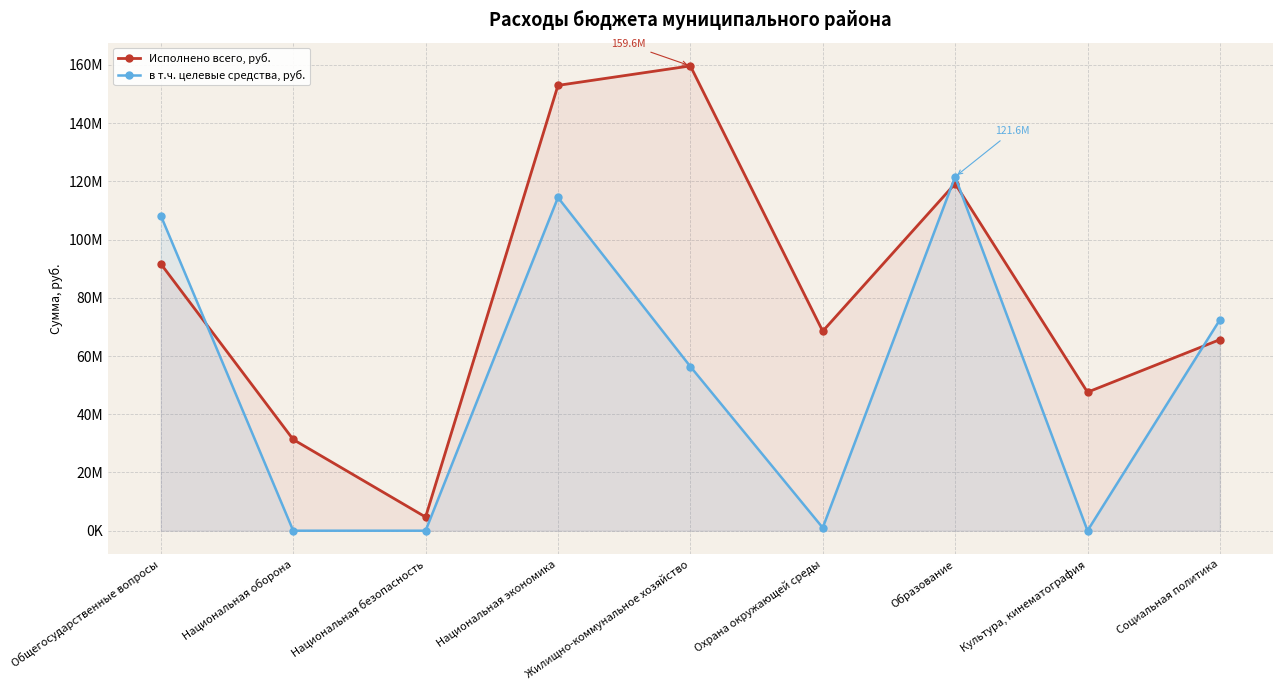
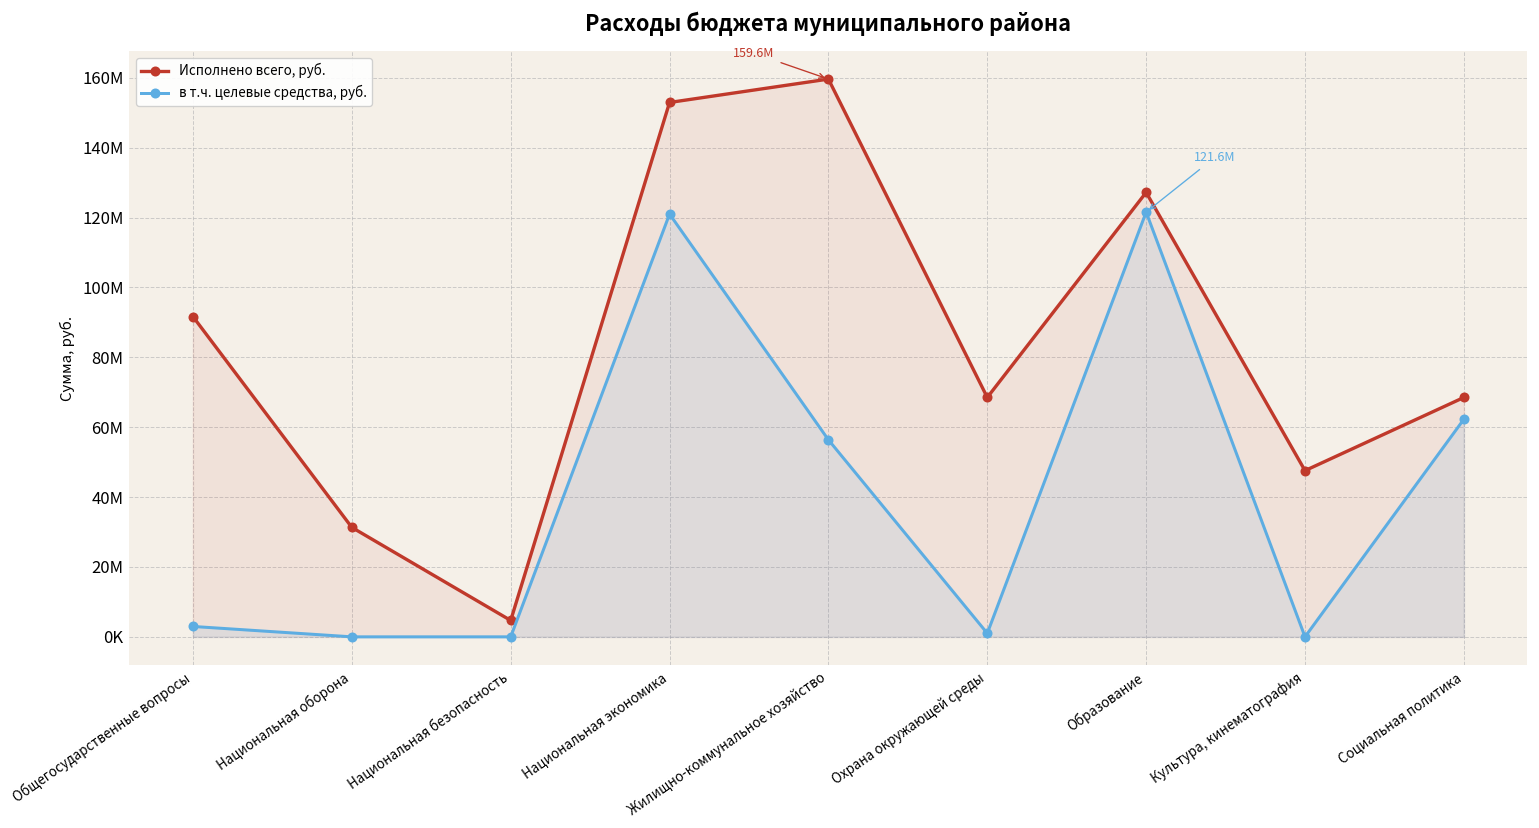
  {
    "Исполнено всего, руб.": {
      "Общегосударственные вопросы": 92000000,
      "Национальная оборона": 31000000,
      "Национальная безопасность": 5000000,
      "Национальная экономика": 153000000,
      "Охрана окружающей среды": 69000000,
-     "Образование": 119000000,
+     "Образование": 127000000,
      "Культура, кинематография": 48000000,
-     "Социальная политика": 66000000
+     "Социальная политика": 69000000
    },
    "в т.ч. целевые средства, руб.": {
-     "Общегосударственные вопросы": 108000000,
+     "Общегосударственные вопросы": 3000000,
      "Национальная оборона": 0,
      "Национальная безопасность": 0,
-     "Национальная экономика": 114000000,
+     "Национальная экономика": 121000000,
      "Жилищно-коммунальное хозяйство": 56000000,
      "Охрана окружающей среды": 1000000,
      "Культура, кинематография": 0,
-     "Социальная политика": 72000000
+     "Социальная политика": 62000000
    }
  }
